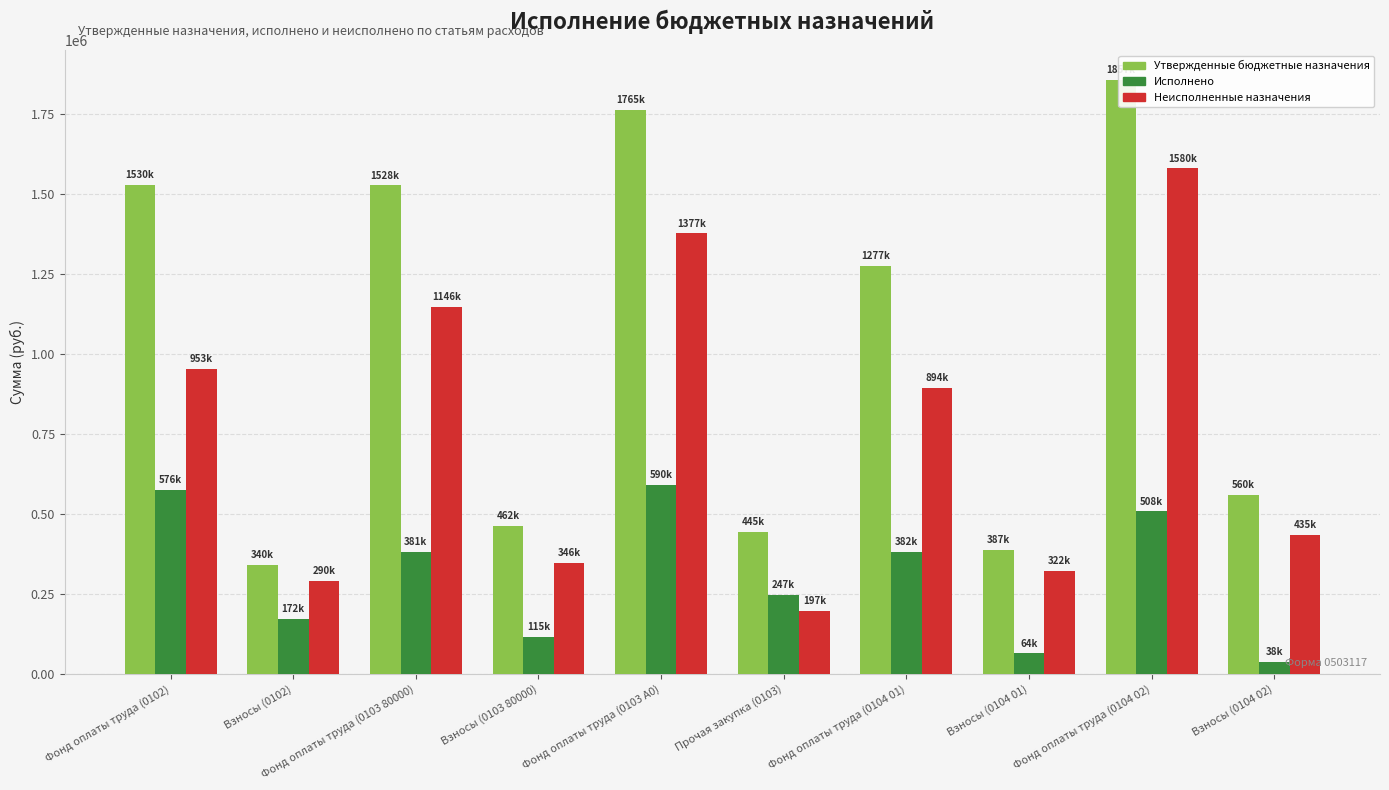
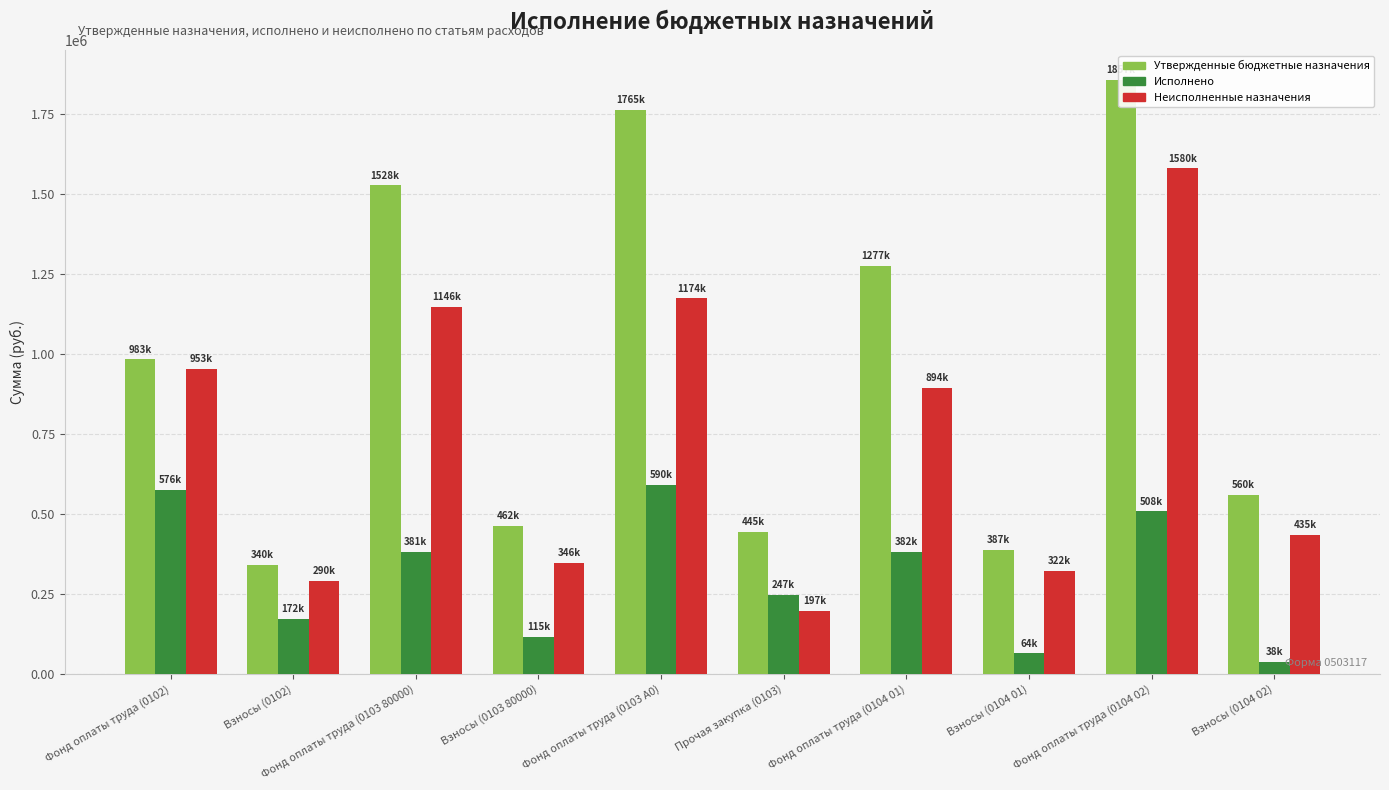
  {
    "Утвержденные бюджетные назначения": {
-     "Фонд оплаты труда (0102)": "1530k",
+     "Фонд оплаты труда (0102)": "983k",
      "Взносы (0102)": "340k",
      "Фонд оплаты труда (0103 80000)": "1528k",
      "Взносы (0103 80000)": "462k",
      "Фонд оплаты труда (0103 А0)": "1765k",
      "Прочая закупка (0103)": "445k",
      "Фонд оплаты труда (0104 01)": "1277k",
      "Взносы (0104 01)": "387k"
    },
    "Исполнено": {
      "Фонд оплаты труда (0102)": "576k",
      "Фонд оплаты труда (0103 80000)": "381k",
      "Взносы (0103 80000)": "115k",
      "Взносы (0104 01)": "64k",
      "Фонд оплаты труда (0104 02)": "508k",
      "Взносы (0104 02)": "38k"
    },
    "Неисполненные назначения": {
      "Взносы (0102)": "290k",
-     "Фонд оплаты труда (0103 А0)": "1377k",
+     "Фонд оплаты труда (0103 А0)": "1174k",
      "Прочая закупка (0103)": "197k",
      "Фонд оплаты труда (0104 01)": "894k",
      "Взносы (0104 02)": "435k"
    }
  }
